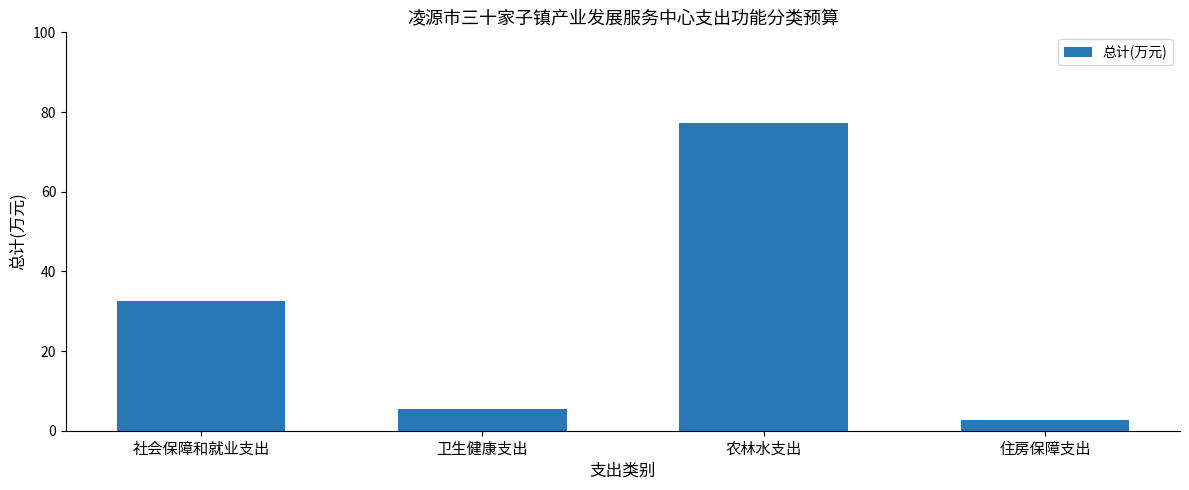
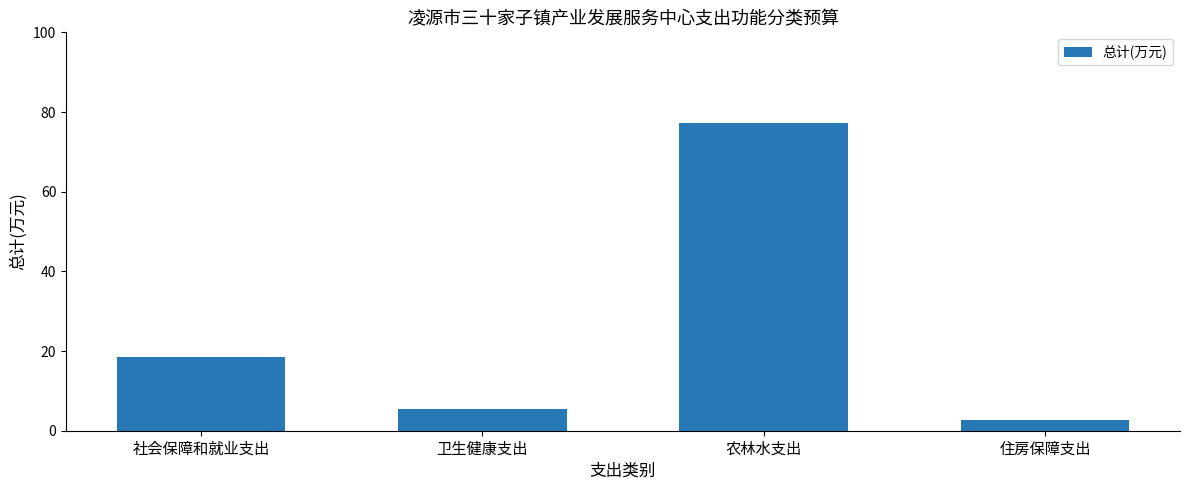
  {
-   "社会保障和就业支出": 33,
+   "社会保障和就业支出": 18,
    "卫生健康支出": 5,
    "农林水支出": 77,
    "住房保障支出": 3
  }
